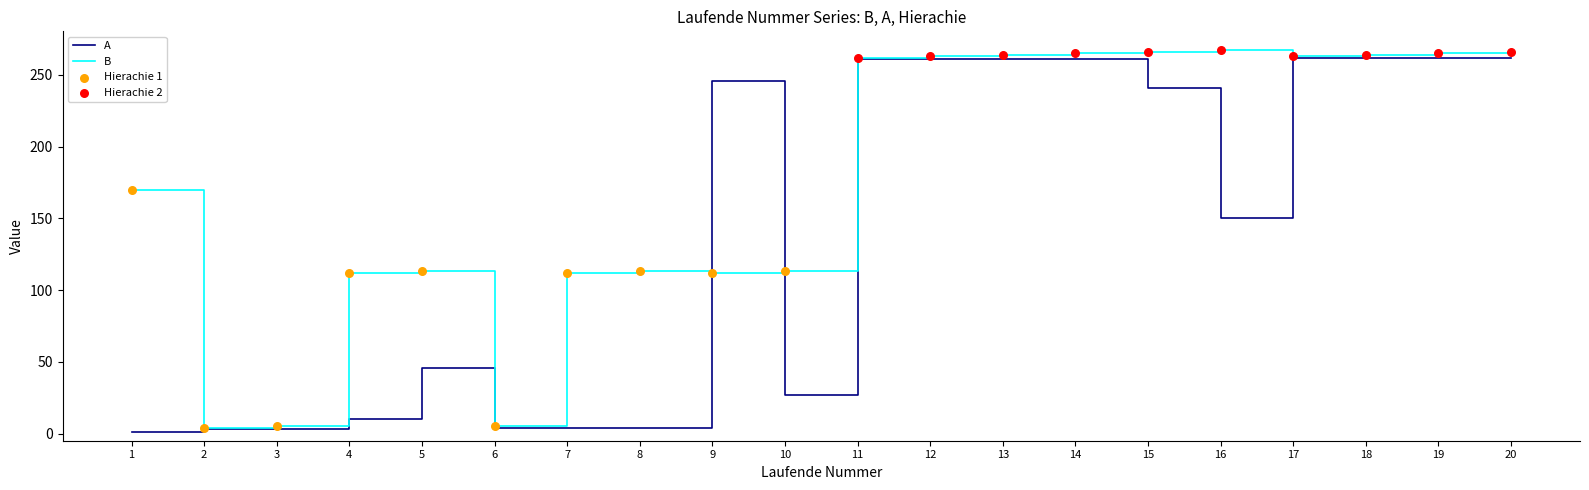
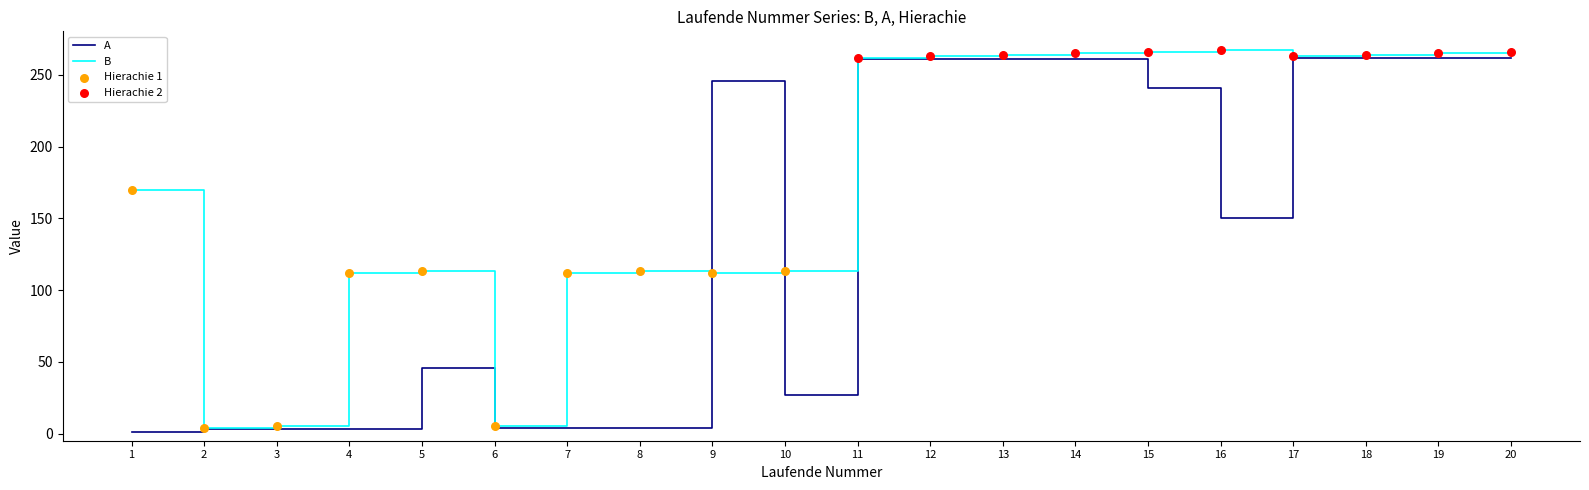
  {
    "A": {
      "1": 1,
      "3": 3,
-     "4": 10,
+     "4": 3,
      "5": 46,
      "7": 4,
      "8": 4,
      "9": 246,
      "10": 27,
      "12": 261,
      "13": 261,
      "14": 261,
      "15": 241,
      "16": 150,
      "18": 262,
      "19": 262,
      "20": 262
    }
  }
